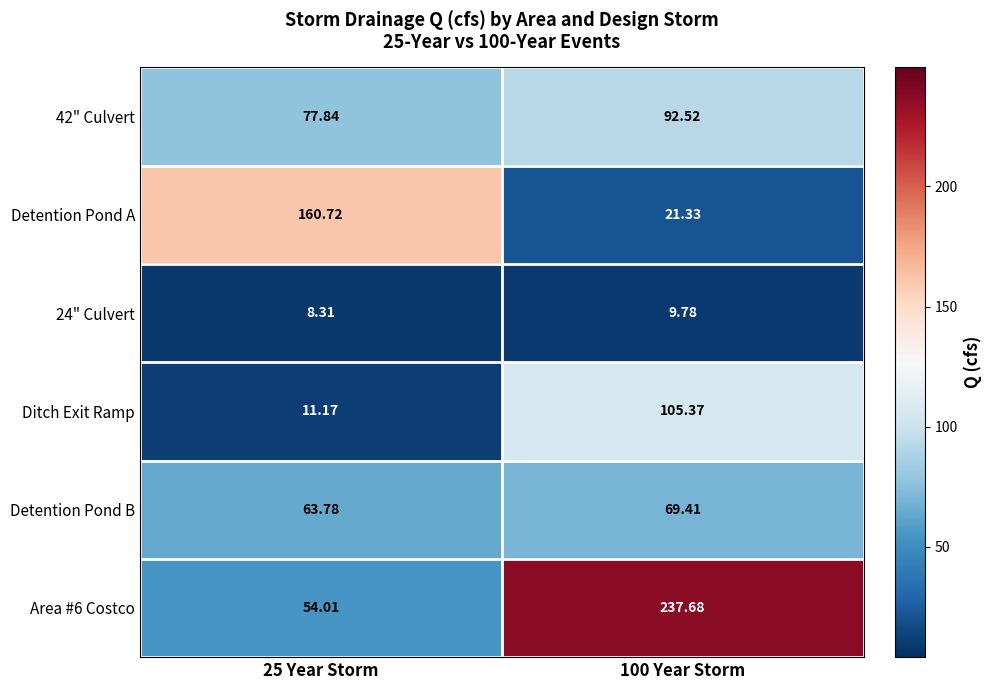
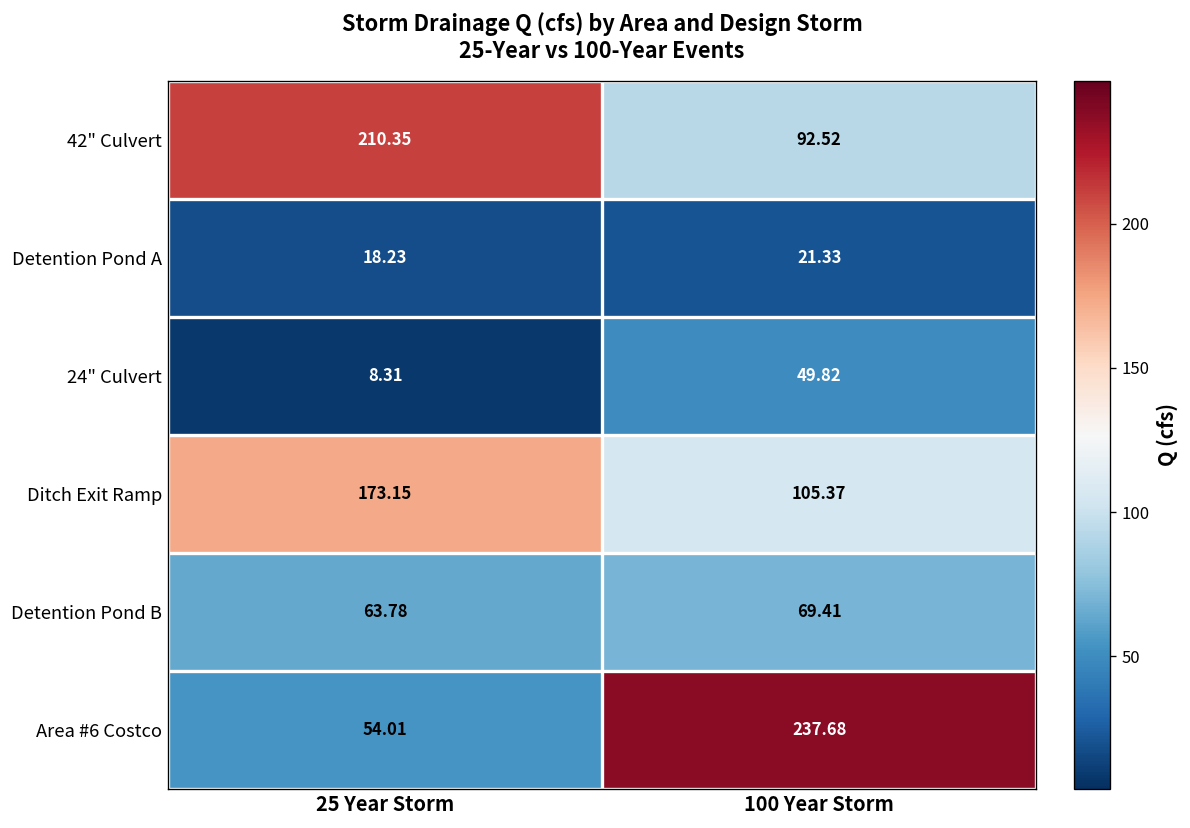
  {
    "42\" Culvert": {
-     "25 Year Storm": 77.84,
+     "25 Year Storm": 210.35,
      "100 Year Storm": 92.52
    },
    "Detention Pond A": {
-     "25 Year Storm": 160.72,
+     "25 Year Storm": 18.23,
      "100 Year Storm": 21.33
    },
    "24\" Culvert": {
      "25 Year Storm": 8.31,
-     "100 Year Storm": 9.78
+     "100 Year Storm": 49.82
    },
    "Ditch Exit Ramp": {
-     "25 Year Storm": 11.17,
+     "25 Year Storm": 173.15,
      "100 Year Storm": 105.37
    },
    "Detention Pond B": {
      "25 Year Storm": 63.78,
      "100 Year Storm": 69.41
    },
    "Area #6 Costco": {
      "25 Year Storm": 54.01,
      "100 Year Storm": 237.68
    }
  }
